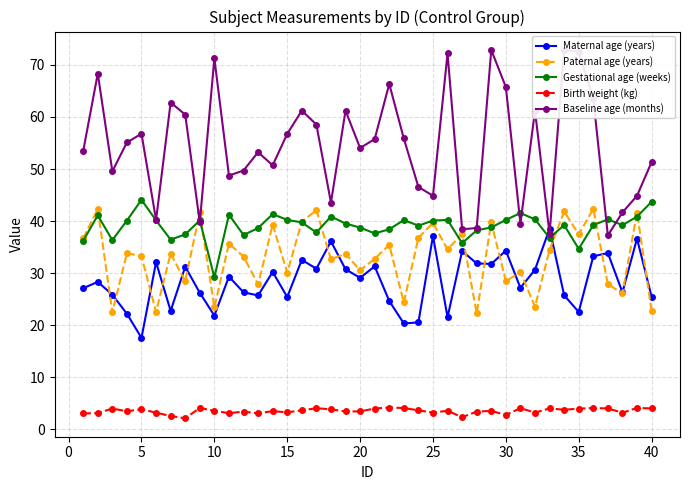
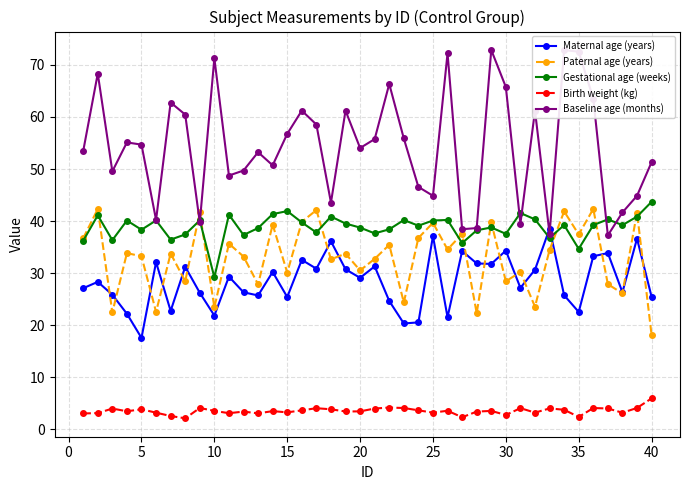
  {
    "Maternal age (years)": {
      "5": 18,
      "10": 22,
      "15": 25,
      "20": 29,
      "25": 37,
      "30": 34,
      "35": 23,
      "40": 25
    },
    "Paternal age (years)": {
      "5": 33,
      "10": 23,
      "15": 30,
      "20": 31,
      "30": 28,
      "35": 37,
-     "40": 23
+     "40": 18
    },
    "Gestational age (weeks)": {
-     "5": 44,
+     "5": 38,
      "10": 29,
-     "15": 40,
+     "15": 42,
      "20": 39,
-     "30": 40,
+     "30": 38,
      "35": 35,
      "40": 44
    },
    "Birth weight (kg)": {
      "5": 4,
      "10": 4,
      "15": 3,
      "20": 3,
      "25": 3,
      "30": 3,
-     "35": 4,
-     "40": 4
+     "35": 2,
+     "40": 6
    },
    "Baseline age (months)": {
-     "5": 57,
+     "5": 55,
      "10": 71,
      "15": 57,
      "20": 54,
      "25": 45,
      "30": 66,
      "40": 51
    }
  }
